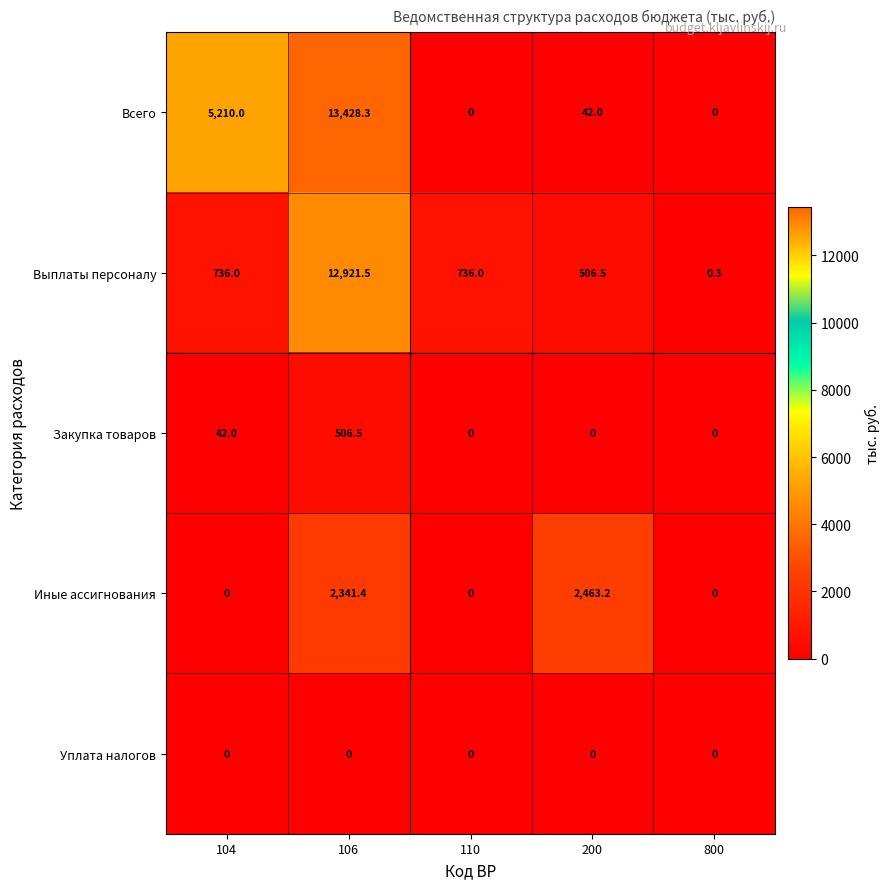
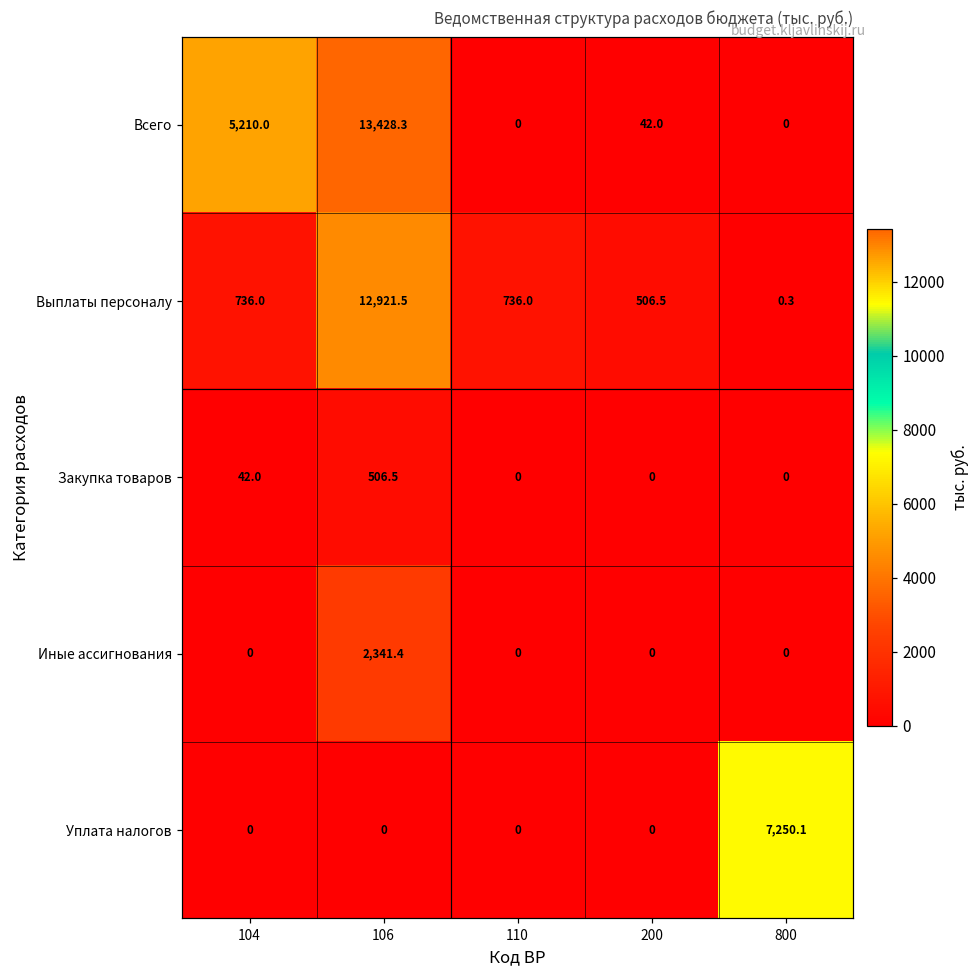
  {
    "Всего": {
      "104": "5,210.0",
      "106": "13,428.3",
      "110": "0",
      "200": "42.0",
      "800": "0"
    },
    "Выплаты персоналу": {
      "104": "736.0",
      "106": "12,921.5",
      "110": "736.0",
      "200": "506.5",
      "800": "0.3"
    },
    "Закупка товаров": {
      "104": "42.0",
      "106": "506.5",
      "110": "0",
      "200": "0",
      "800": "0"
    },
    "Иные ассигнования": {
      "104": "0",
      "106": "2,341.4",
      "110": "0",
-     "200": "2,463.2",
+     "200": "0",
      "800": "0"
    },
    "Уплата налогов": {
      "104": "0",
      "106": "0",
      "110": "0",
      "200": "0",
-     "800": "0"
+     "800": "7,250.1"
    }
  }
